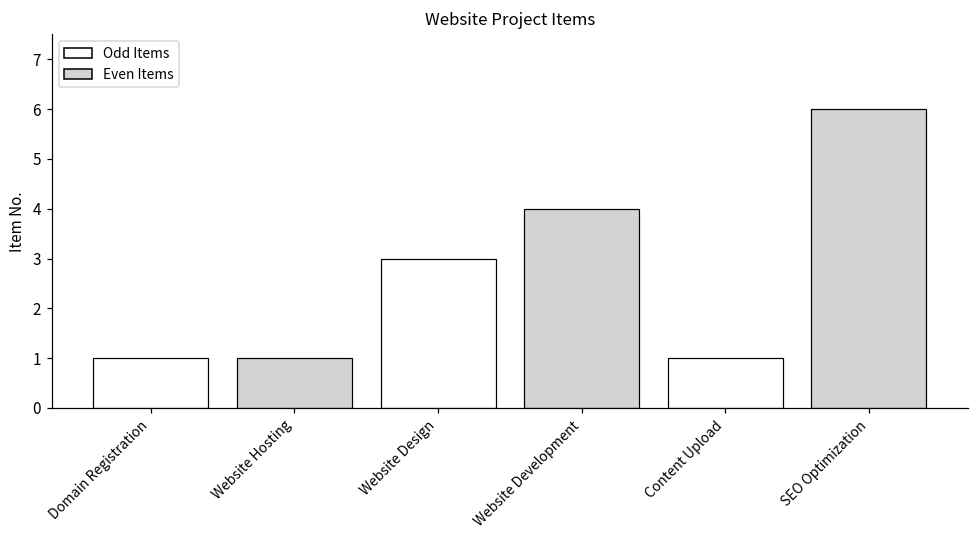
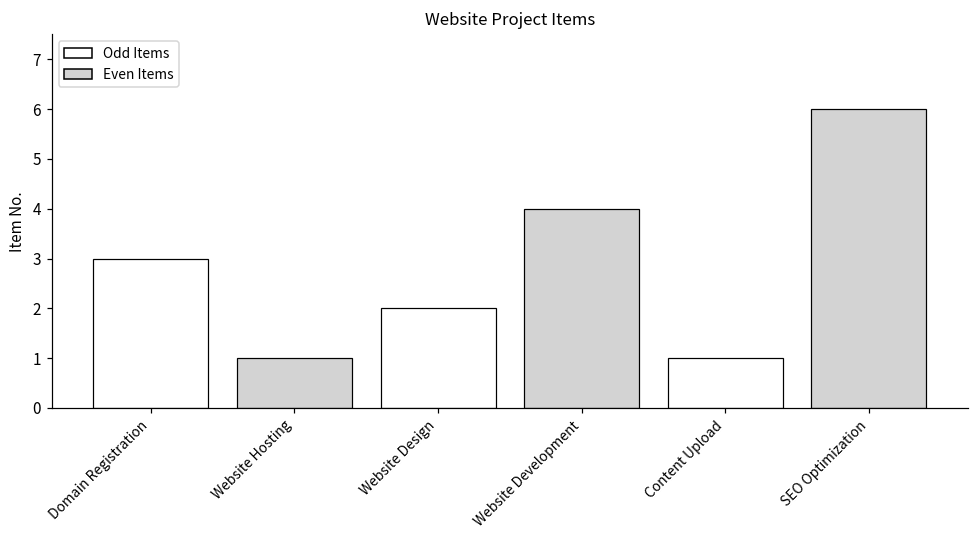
  {
-   "Domain Registration": 1,
+   "Domain Registration": 3,
    "Website Hosting": 1,
-   "Website Design": 3,
+   "Website Design": 2,
    "Website Development": 4,
    "Content Upload": 1,
    "SEO Optimization": 6
  }
